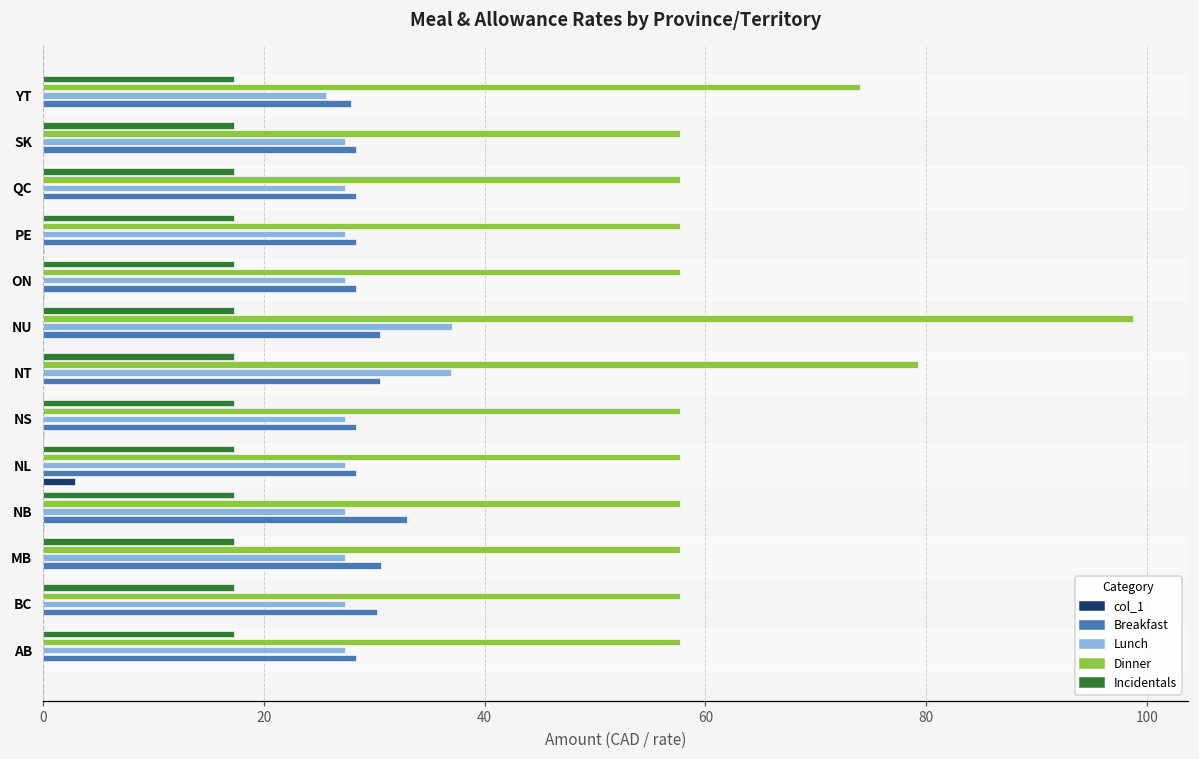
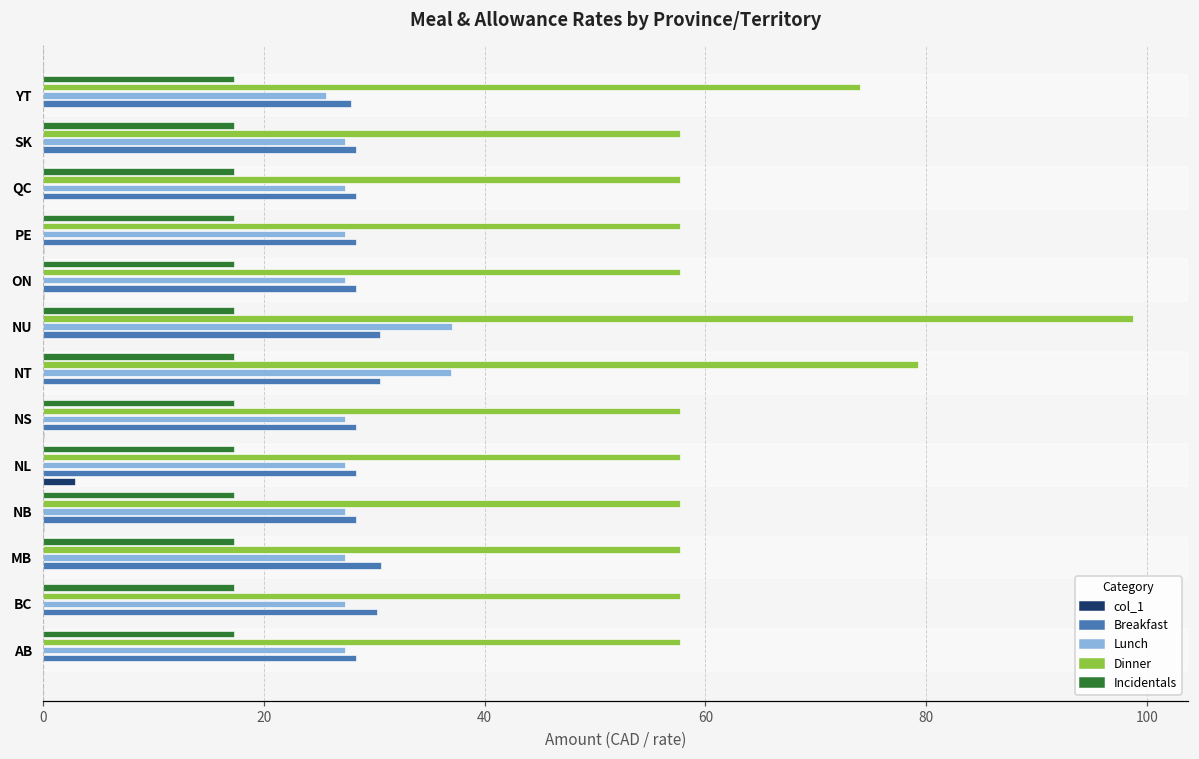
  {
    "col_1": {
      "NL": 2.9
    },
    "Breakfast": {
      "YT": 28.0,
      "SK": 28.4,
      "QC": 28.4,
      "PE": 28.4,
      "ON": 28.4,
      "NU": 30.6,
      "NT": 30.5,
      "NS": 28.4,
      "NL": 28.4,
-     "NB": 33.0,
+     "NB": 28.4,
      "MB": 30.6,
      "BC": 30.3,
      "AB": 28.4
    },
    "Lunch": {
      "YT": 25.7,
      "SK": 27.4,
      "QC": 27.4,
      "PE": 27.4,
      "ON": 27.4,
      "NU": 37.1,
      "NT": 37.0,
      "NS": 27.4,
      "NL": 27.4,
      "NB": 27.4,
      "MB": 27.4,
      "BC": 27.4,
      "AB": 27.4
    },
    "Dinner": {
      "YT": 74.0,
      "SK": 57.7,
      "QC": 57.7,
      "PE": 57.7,
      "ON": 57.7,
      "NU": 98.8,
      "NT": 79.2,
      "NS": 57.7,
      "NL": 57.7,
      "NB": 57.7,
      "MB": 57.7,
      "BC": 57.7,
      "AB": 57.7
    },
    "Incidentals": {
      "YT": 17.3,
      "SK": 17.3,
      "QC": 17.3,
      "PE": 17.3,
      "ON": 17.3,
      "NU": 17.3,
      "NT": 17.3,
      "NS": 17.3,
      "NL": 17.3,
      "NB": 17.3,
      "MB": 17.3,
      "BC": 17.3,
      "AB": 17.3
    }
  }
